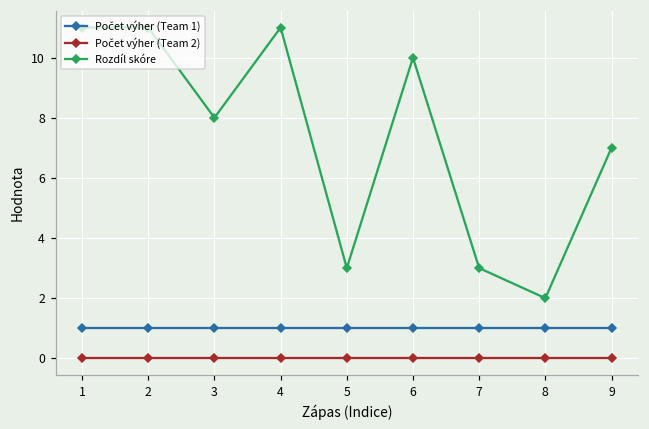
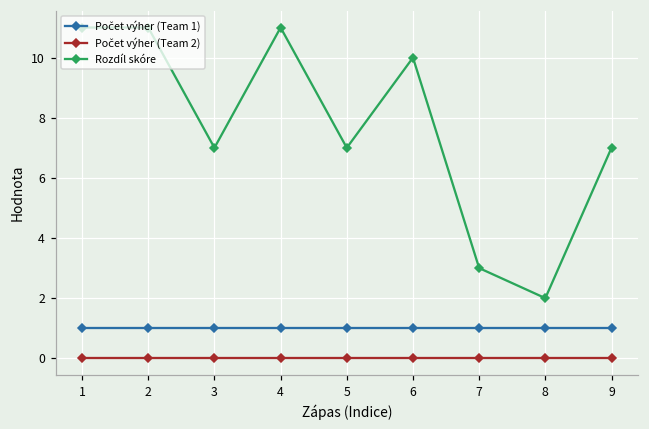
  {
    "Počet výher (Team 1)": {
      "1": 1,
      "2": 1,
      "3": 1,
      "4": 1,
      "5": 1,
      "6": 1,
      "7": 1,
      "8": 1,
      "9": 1
    },
    "Počet výher (Team 2)": {
      "1": 0,
      "2": 0,
      "3": 0,
      "4": 0,
      "5": 0,
      "6": 0,
      "7": 0,
      "8": 0,
      "9": 0
    },
    "Rozdíl skóre": {
-     "3": 8,
+     "3": 7,
      "4": 11,
-     "5": 3,
+     "5": 7,
      "6": 10,
      "7": 3,
      "8": 2,
      "9": 7
    }
  }
